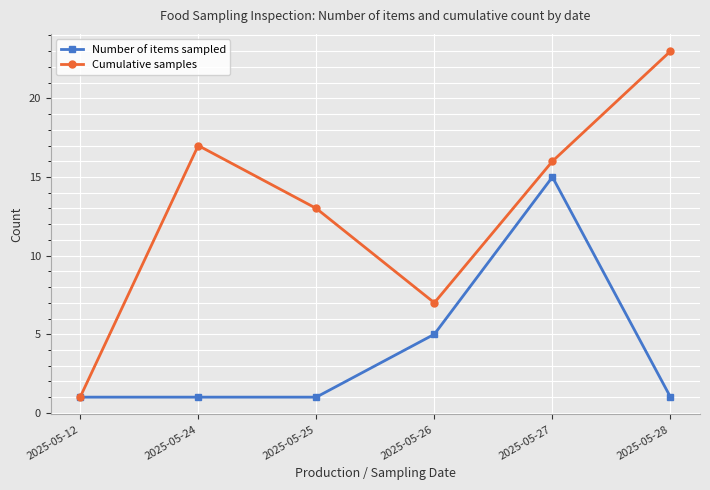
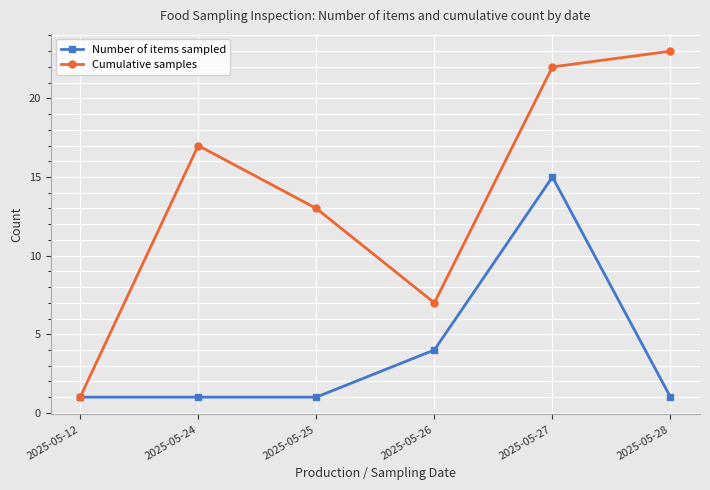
  {
    "Number of items sampled": {
      "2025-05-24": 1,
      "2025-05-25": 1,
-     "2025-05-26": 5,
+     "2025-05-26": 4,
      "2025-05-27": 15,
      "2025-05-28": 1
    },
    "Cumulative samples": {
      "2025-05-24": 17,
      "2025-05-25": 13,
      "2025-05-26": 7,
-     "2025-05-27": 16,
+     "2025-05-27": 22,
      "2025-05-28": 23
    }
  }
